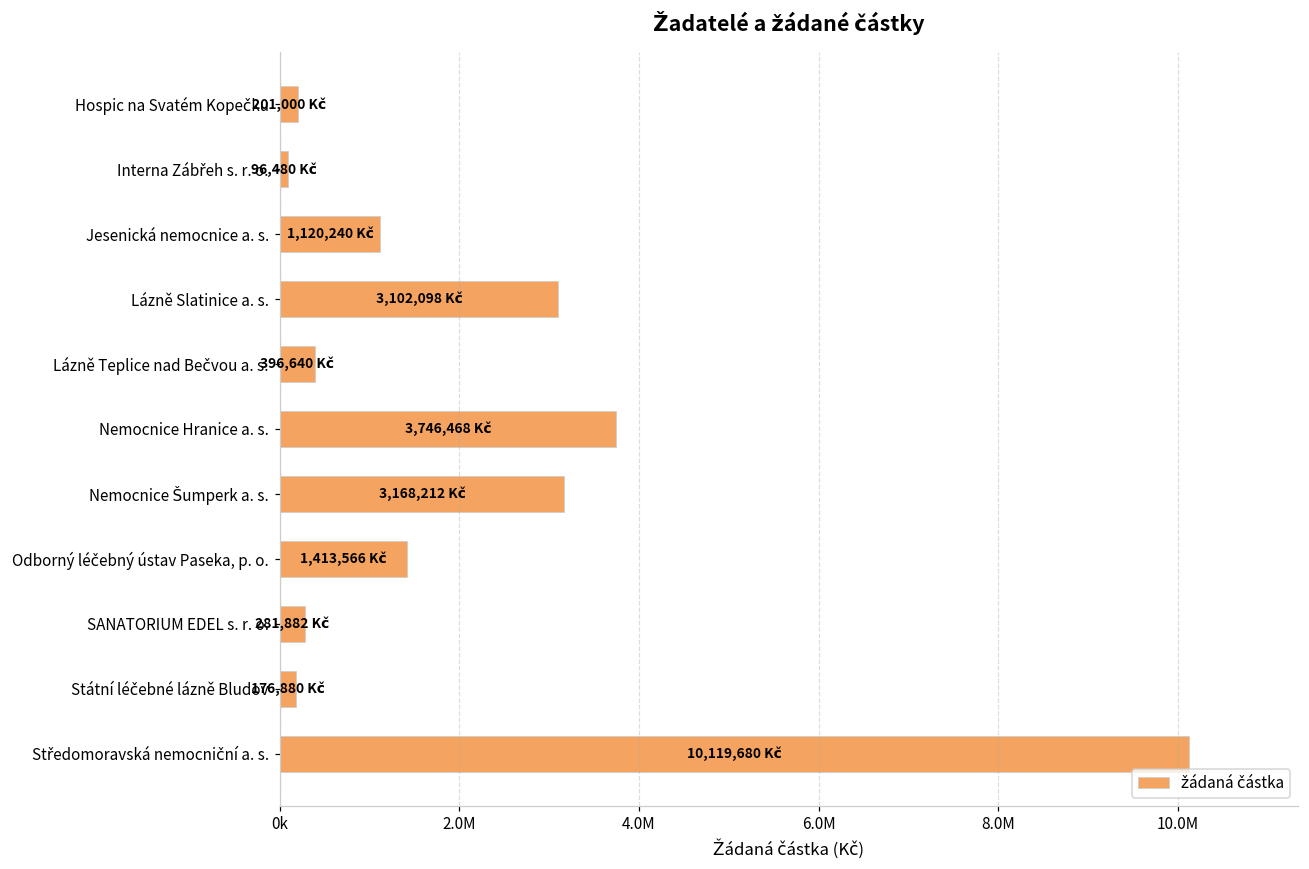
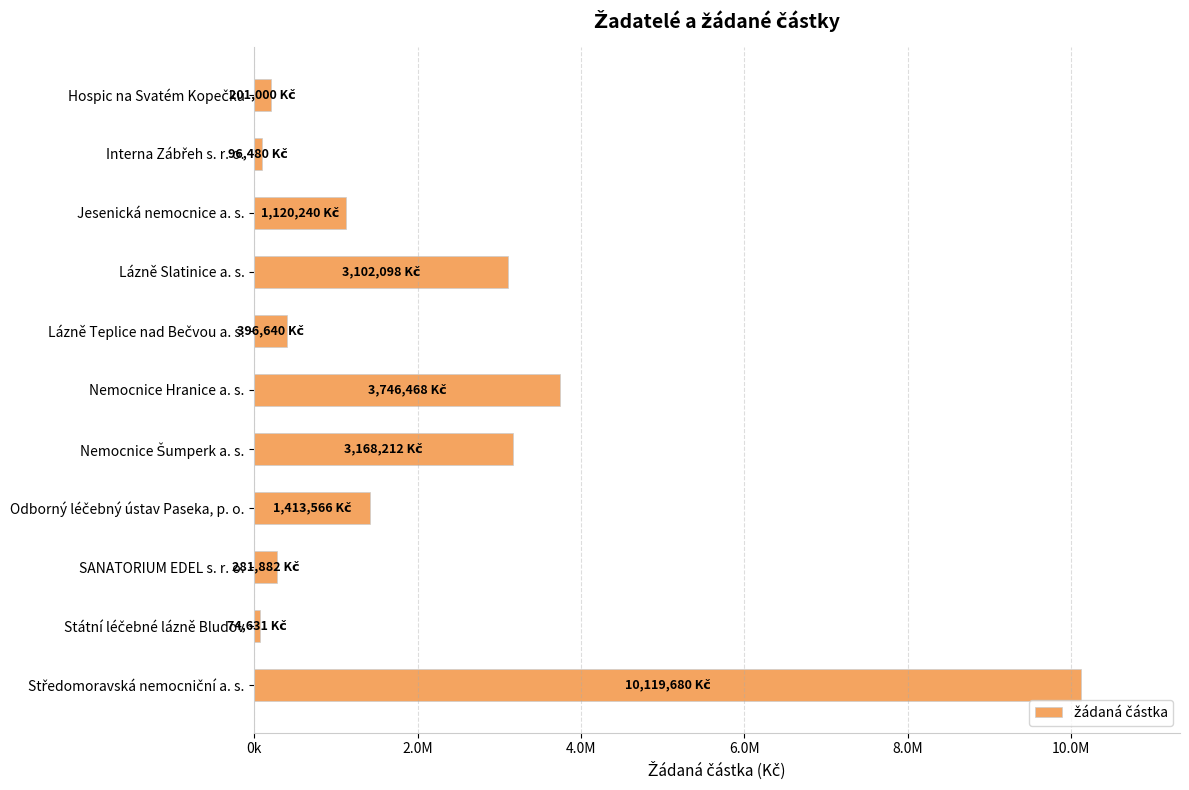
  {
    "Hospic na Svatém Kopečku": "201,000",
    "Interna Zábřeh s. r. o.": "96,480",
    "Jesenická nemocnice a. s.": "1,120,240",
    "Lázně Slatinice a. s.": "3,102,098",
    "Lázně Teplice nad Bečvou a. s.": "396,640",
    "Nemocnice Hranice a. s.": "3,746,468",
    "Nemocnice Šumperk a. s.": "3,168,212",
    "Odborný léčebný ústav Paseka, p. o.": "1,413,566",
    "SANATORIUM EDEL s. r. o.": "281,882",
-   "Státní léčebné lázně Bludov": "176,880",
+   "Státní léčebné lázně Bludov": "74,631",
    "Středomoravská nemocniční a. s.": "10,119,680"
  }
